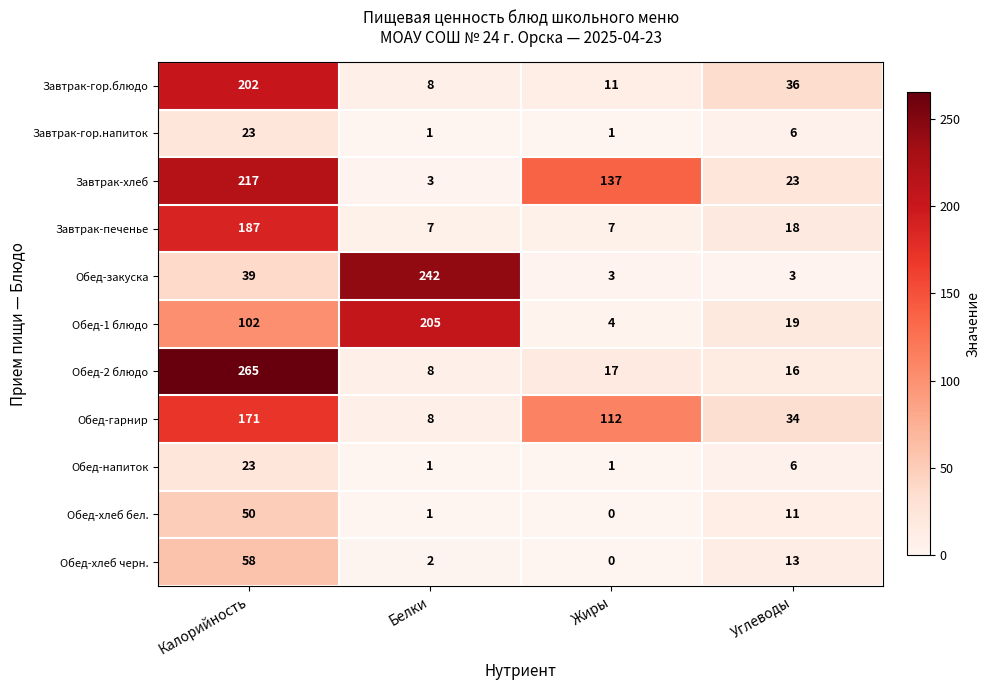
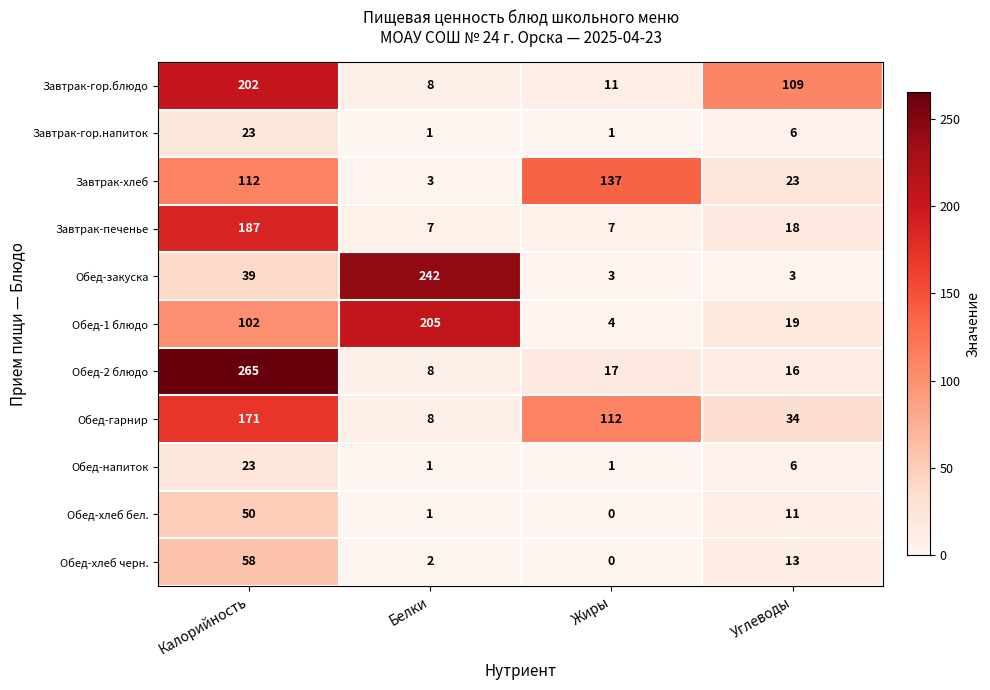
  {
    "Завтрак-гор.блюдо": {
      "Калорийность": 202,
      "Белки": 8,
      "Жиры": 11,
-     "Углеводы": 36
+     "Углеводы": 109
    },
    "Завтрак-гор.напиток": {
      "Калорийность": 23,
      "Белки": 1,
      "Жиры": 1,
      "Углеводы": 6
    },
    "Завтрак-хлеб": {
-     "Калорийность": 217,
+     "Калорийность": 112,
      "Белки": 3,
      "Жиры": 137,
      "Углеводы": 23
    },
    "Завтрак-печенье": {
      "Калорийность": 187,
      "Белки": 7,
      "Жиры": 7,
      "Углеводы": 18
    },
    "Обед-закуска": {
      "Калорийность": 39,
      "Белки": 242,
      "Жиры": 3,
      "Углеводы": 3
    },
    "Обед-1 блюдо": {
      "Калорийность": 102,
      "Белки": 205,
      "Жиры": 4,
      "Углеводы": 19
    },
    "Обед-2 блюдо": {
      "Калорийность": 265,
      "Белки": 8,
      "Жиры": 17,
      "Углеводы": 16
    },
    "Обед-гарнир": {
      "Калорийность": 171,
      "Белки": 8,
      "Жиры": 112,
      "Углеводы": 34
    },
    "Обед-напиток": {
      "Калорийность": 23,
      "Белки": 1,
      "Жиры": 1,
      "Углеводы": 6
    },
    "Обед-хлеб бел.": {
      "Калорийность": 50,
      "Белки": 1,
      "Жиры": 0,
      "Углеводы": 11
    },
    "Обед-хлеб черн.": {
      "Калорийность": 58,
      "Белки": 2,
      "Жиры": 0,
      "Углеводы": 13
    }
  }
